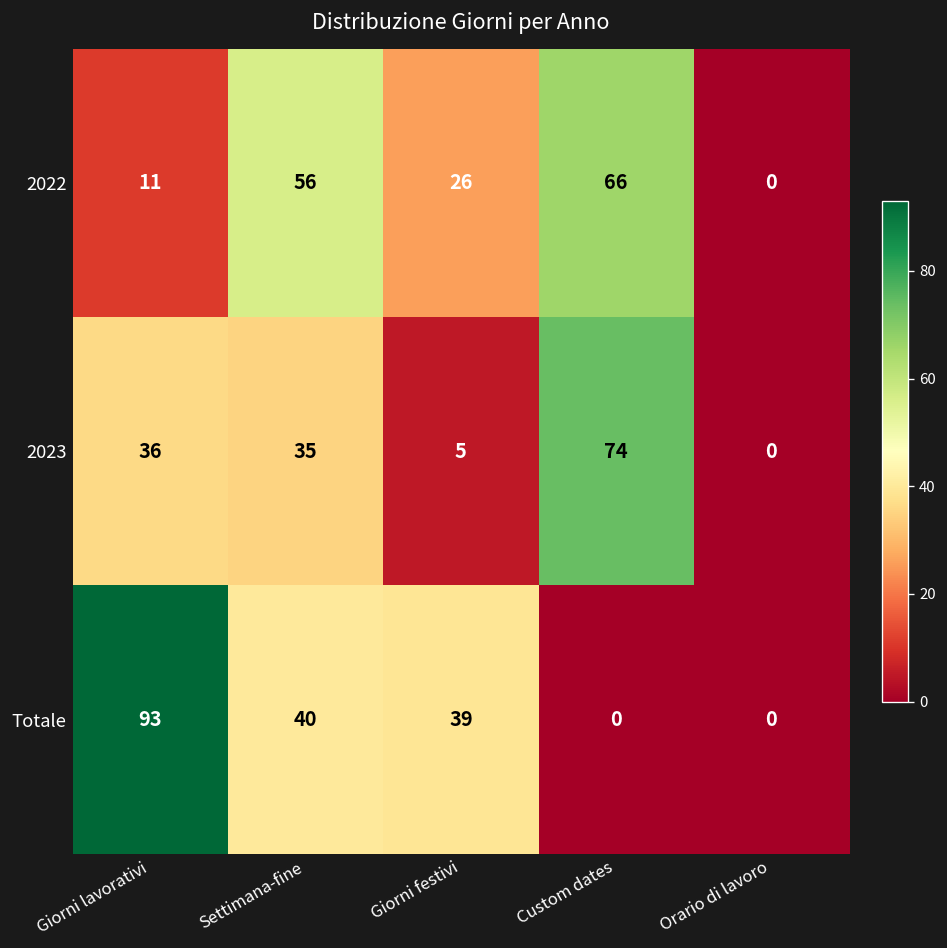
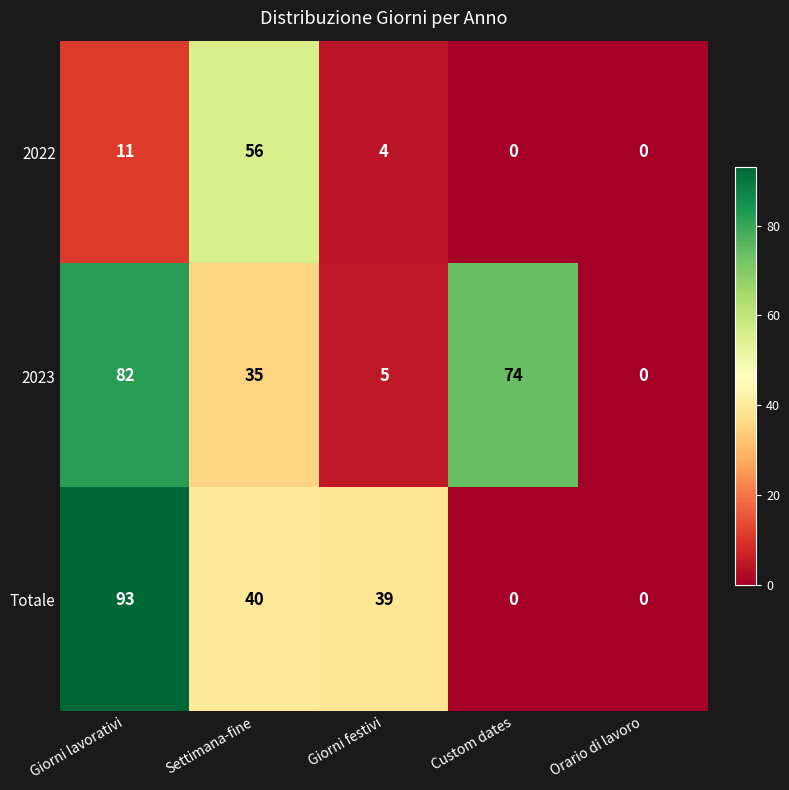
  {
    "2022": {
      "Giorni lavorativi": 11,
      "Settimana-fine": 56,
-     "Giorni festivi": 26,
-     "Custom dates": 66,
+     "Giorni festivi": 4,
+     "Custom dates": 0,
      "Orario di lavoro": 0
    },
    "2023": {
-     "Giorni lavorativi": 36,
+     "Giorni lavorativi": 82,
      "Settimana-fine": 35,
      "Giorni festivi": 5,
      "Custom dates": 74,
      "Orario di lavoro": 0
    },
    "Totale": {
      "Giorni lavorativi": 93,
      "Settimana-fine": 40,
      "Giorni festivi": 39,
      "Custom dates": 0,
      "Orario di lavoro": 0
    }
  }
